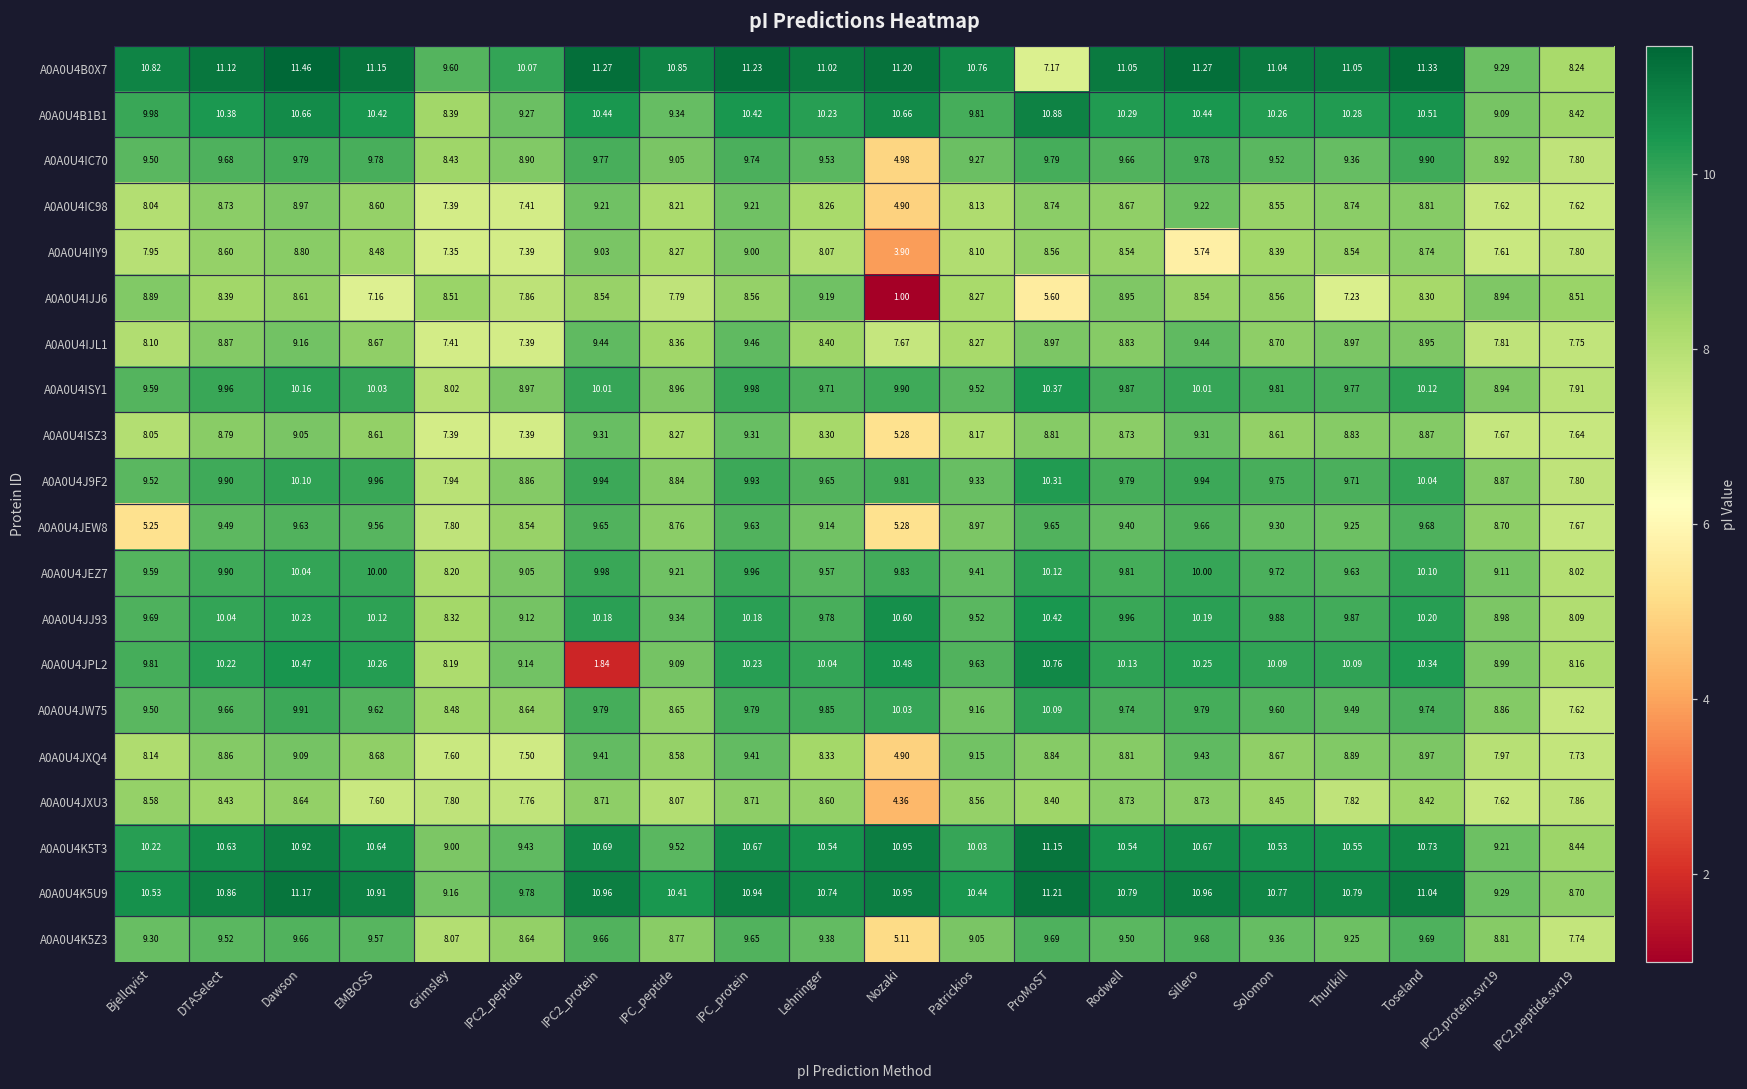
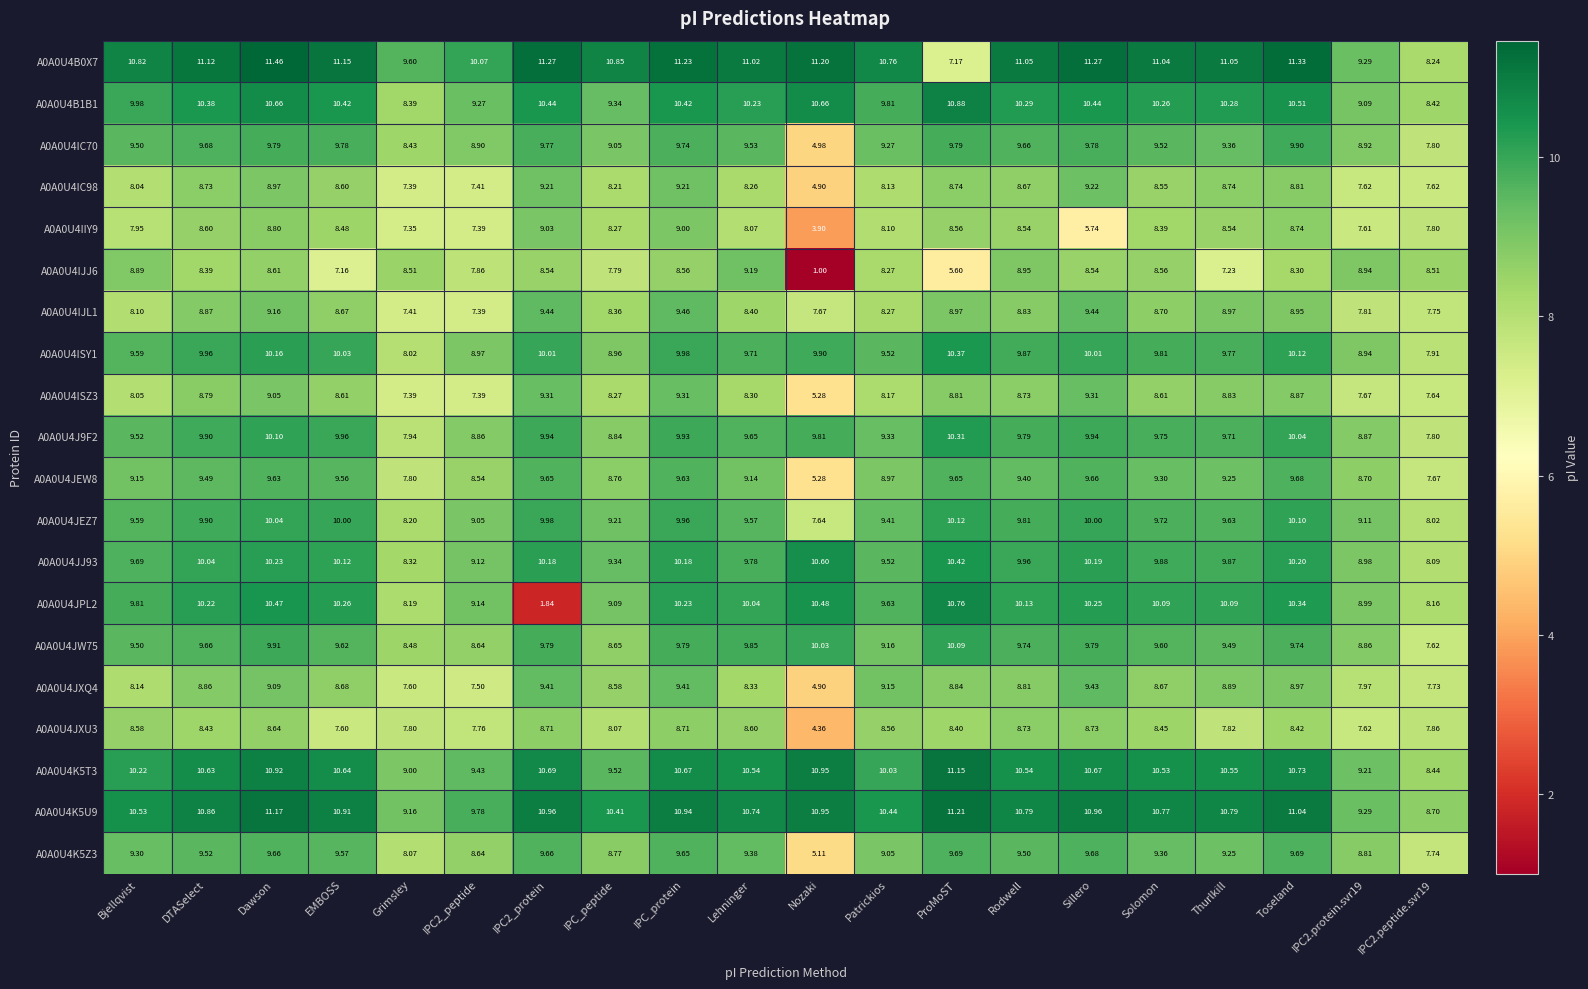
  {
    "A0A0U4JEW8": {
-     "Bjellqvist": 5.25,
+     "Bjellqvist": 9.15,
      "DTASelect": 9.49,
      "Dawson": 9.63,
      "EMBOSS": 9.56,
      "Grimsley": 7.80,
      "IPC2_peptide": 8.54,
      "IPC2_protein": 9.65,
      "IPC_peptide": 8.76,
      "IPC_protein": 9.63,
      "Lehninger": 9.14,
      "Nozaki": 5.28,
      "Patrickios": 8.97,
      "ProMoST": 9.65,
      "Rodwell": 9.40,
      "Sillero": 9.66,
      "Solomon": 9.30,
      "Thurlkill": 9.25,
      "Toseland": 9.68,
      "IPC2.protein.svr19": 8.70,
      "IPC2.peptide.svr19": 7.67
    },
    "A0A0U4JEZ7": {
      "Bjellqvist": 9.59,
      "DTASelect": 9.90,
      "Dawson": 10.04,
      "EMBOSS": 10.00,
      "Grimsley": 8.20,
      "IPC2_peptide": 9.05,
      "IPC2_protein": 9.98,
      "IPC_peptide": 9.21,
      "IPC_protein": 9.96,
      "Lehninger": 9.57,
-     "Nozaki": 9.83,
+     "Nozaki": 7.64,
      "Patrickios": 9.41,
      "ProMoST": 10.12,
      "Rodwell": 9.81,
      "Sillero": 10.00,
      "Solomon": 9.72,
      "Thurlkill": 9.63,
      "Toseland": 10.10,
      "IPC2.protein.svr19": 9.11,
      "IPC2.peptide.svr19": 8.02
    }
  }
